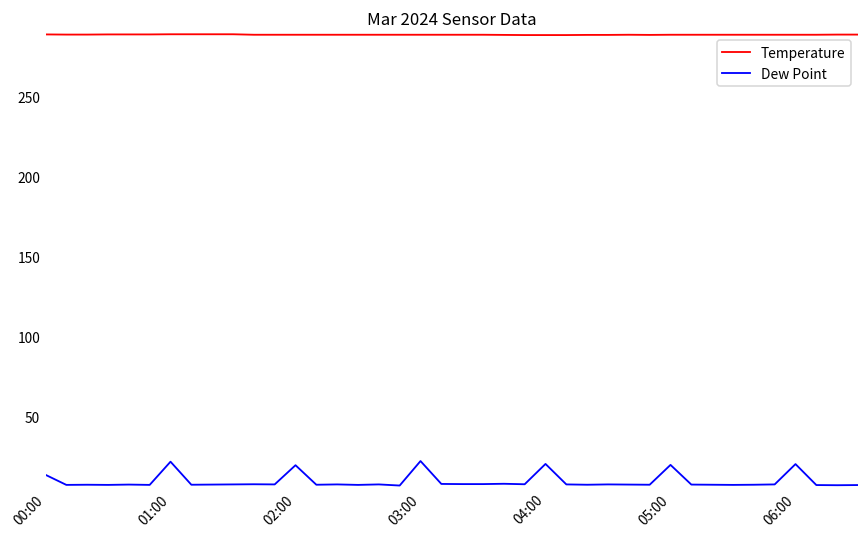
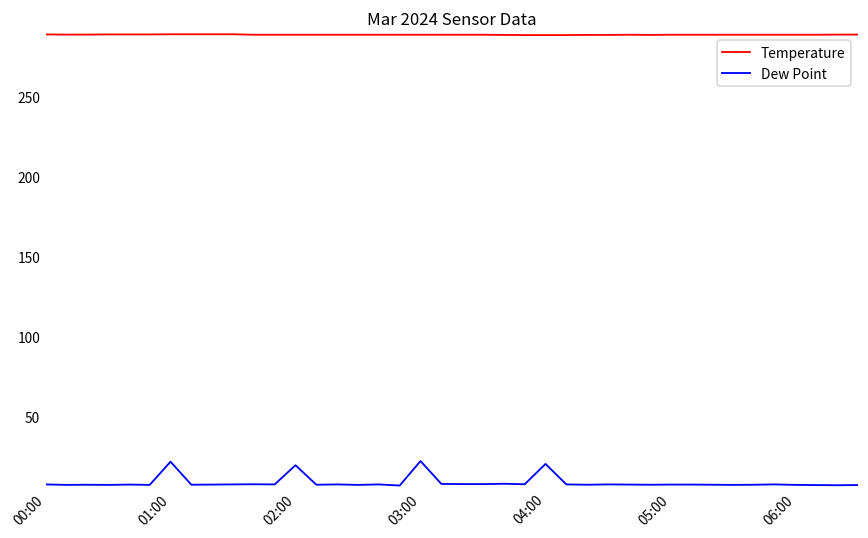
  {
    "Temperature": {
      "00:00": 289,
      "01:00": 289,
      "02:00": 289,
      "03:00": 289,
      "04:00": 288,
      "05:00": 289,
      "06:00": 289
    },
    "Dew Point": {
-     "00:00": 14,
+     "00:00": 8,
      "01:00": 22,
      "02:00": 20,
      "03:00": 22,
      "04:00": 20,
-     "05:00": 20,
-     "06:00": 20
+     "05:00": 7,
+     "06:00": 7
    }
  }
